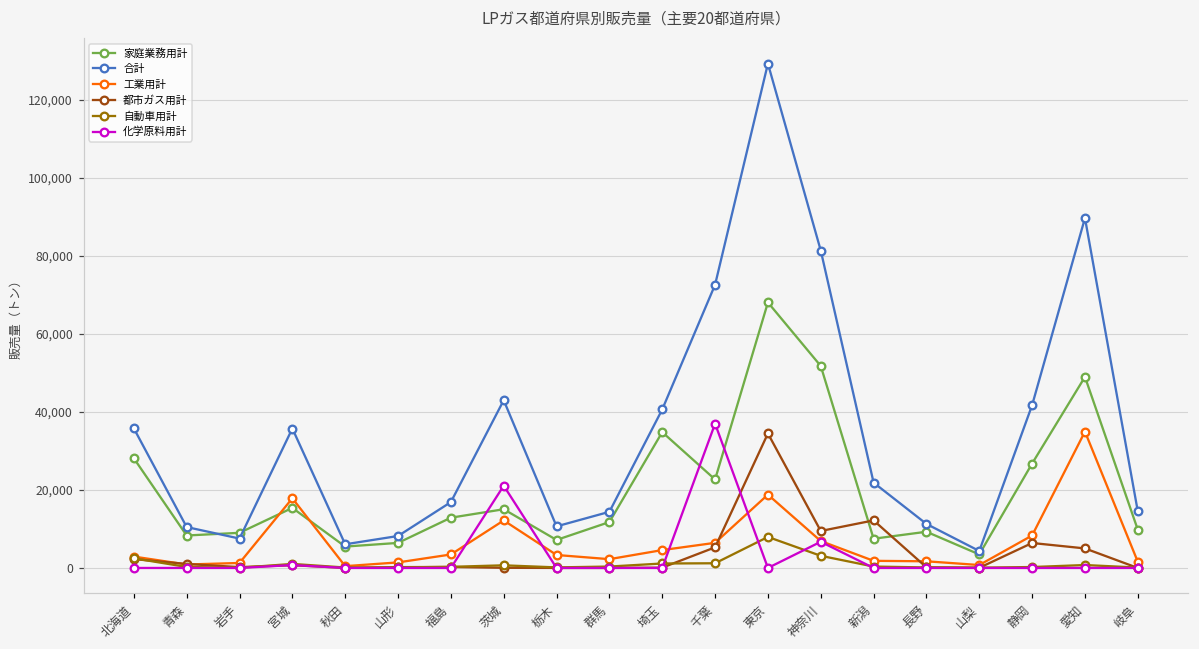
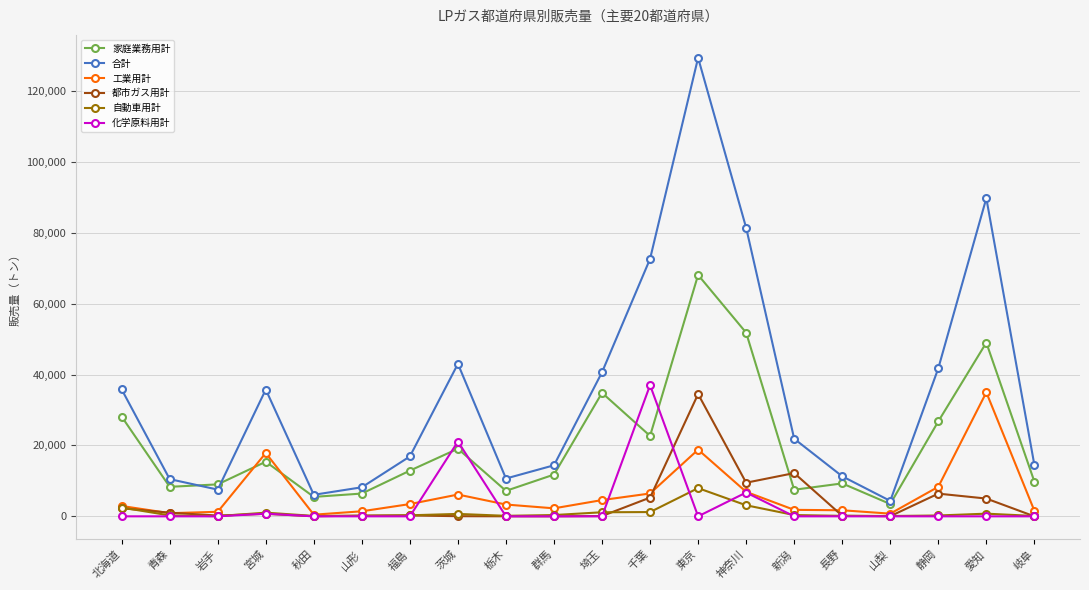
  {
    "家庭業務用計": {
      "北海道": "28,000",
      "青森": "8,000",
      "岩手": "9,000",
      "宮城": "15,000",
      "山形": "6,000",
      "福島": "13,000",
-     "茨城": "15,000",
+     "茨城": "19,000",
      "栃木": "7,000",
      "群馬": "12,000",
      "埼玉": "35,000",
      "千葉": "23,000",
      "東京": "68,000",
      "神奈川": "52,000",
      "新潟": "7,000",
      "長野": "9,000",
      "山梨": "3,000",
      "静岡": "27,000",
      "愛知": "49,000",
      "岐阜": "10,000"
    },
    "合計": {
      "北海道": "36,000",
      "青森": "10,000",
      "岩手": "8,000",
      "宮城": "36,000",
      "山形": "8,000",
      "福島": "17,000",
      "茨城": "43,000",
      "栃木": "11,000",
      "群馬": "14,000",
      "埼玉": "41,000",
      "千葉": "73,000",
      "東京": "129,000",
      "神奈川": "81,000",
      "新潟": "22,000",
      "長野": "11,000",
      "山梨": "4,000",
      "静岡": "42,000",
      "愛知": "90,000",
      "岐阜": "15,000"
    },
    "工業用計": {
      "岩手": "1,000",
      "宮城": "18,000",
      "山形": "1,000",
      "福島": "3,000",
-     "茨城": "12,000",
+     "茨城": "6,000",
      "栃木": "3,000",
      "群馬": "2,000",
      "埼玉": "5,000",
      "千葉": "6,000",
      "東京": "19,000",
      "新潟": "2,000",
      "長野": "2,000",
      "静岡": "8,000",
      "愛知": "35,000",
      "岐阜": "2,000"
    },
    "化学原料用計": {
      "北海道": "0",
      "茨城": "21,000",
      "千葉": "37,000",
      "東京": "0",
      "愛知": "0"
    }
  }
